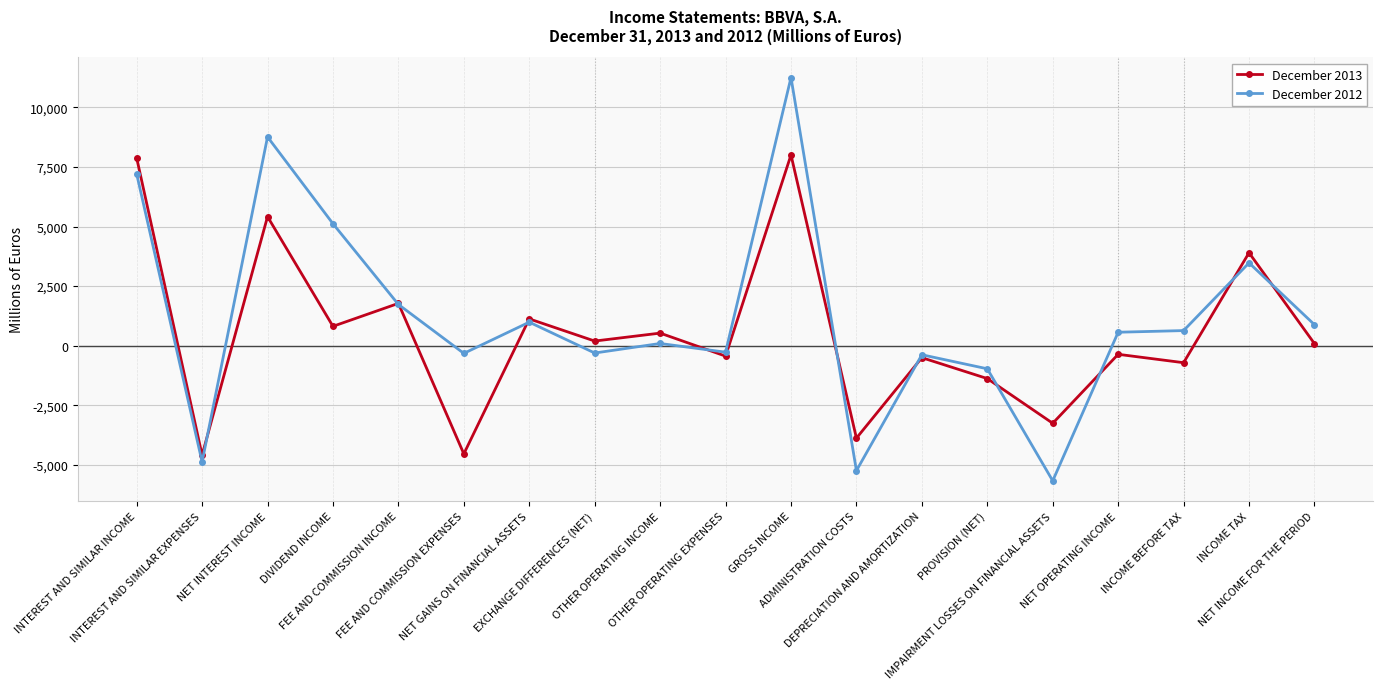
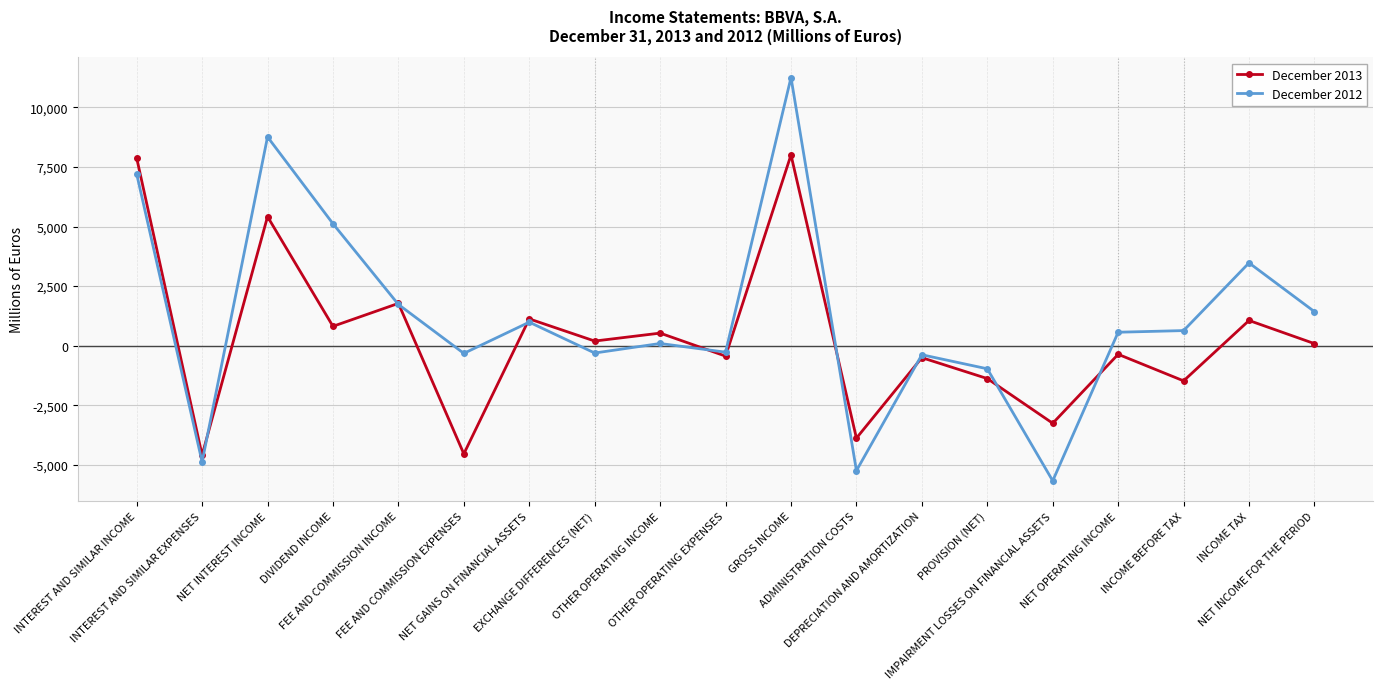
  {
    "December 2013": {
      "INTEREST AND SIMILAR INCOME": "7,900",
      "INTEREST AND SIMILAR EXPENSES": "-4,600",
      "NET INTEREST INCOME": "5,400",
      "DIVIDEND INCOME": "800",
      "FEE AND COMMISSION EXPENSES": "-4,500",
      "NET GAINS ON FINANCIAL ASSETS": "1,100",
      "EXCHANGE DIFFERENCES (NET)": "200",
      "OTHER OPERATING INCOME": "500",
      "OTHER OPERATING EXPENSES": "-400",
      "GROSS INCOME": "8,000",
      "ADMINISTRATION COSTS": "-3,900",
      "DEPRECIATION AND AMORTIZATION": "-500",
      "PROVISION (NET)": "-1,400",
      "IMPAIRMENT LOSSES ON FINANCIAL ASSETS": "-3,300",
      "NET OPERATING INCOME": "-400",
-     "INCOME BEFORE TAX": "-700",
-     "INCOME TAX": "3,900",
+     "INCOME BEFORE TAX": "-1,500",
+     "INCOME TAX": "1,100",
      "NET INCOME FOR THE PERIOD": "100"
    },
    "December 2012": {
      "INTEREST AND SIMILAR INCOME": "7,200",
      "INTEREST AND SIMILAR EXPENSES": "-4,900",
      "NET INTEREST INCOME": "8,800",
      "DIVIDEND INCOME": "5,100",
      "FEE AND COMMISSION EXPENSES": "-300",
      "NET GAINS ON FINANCIAL ASSETS": "1,000",
      "EXCHANGE DIFFERENCES (NET)": "-300",
      "OTHER OPERATING INCOME": "100",
      "OTHER OPERATING EXPENSES": "-300",
      "GROSS INCOME": "11,300",
      "ADMINISTRATION COSTS": "-5,200",
      "DEPRECIATION AND AMORTIZATION": "-400",
      "PROVISION (NET)": "-1,000",
      "IMPAIRMENT LOSSES ON FINANCIAL ASSETS": "-5,700",
      "NET OPERATING INCOME": "600",
      "INCOME BEFORE TAX": "600",
      "INCOME TAX": "3,500",
-     "NET INCOME FOR THE PERIOD": "900"
+     "NET INCOME FOR THE PERIOD": "1,400"
    }
  }
